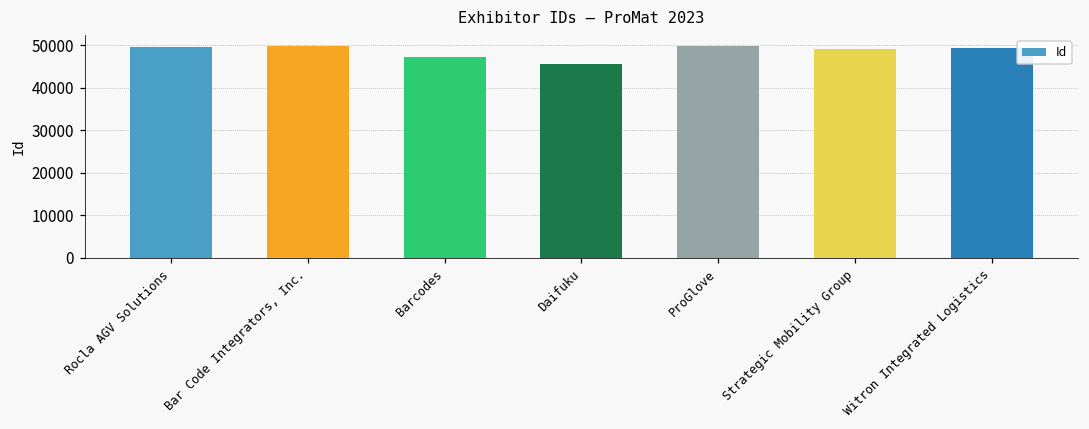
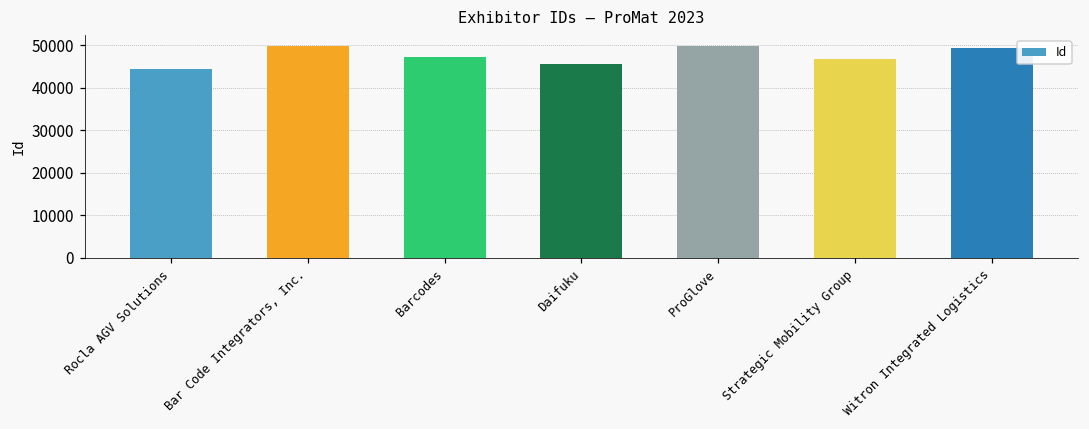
  {
-   "Rocla AGV Solutions": 50000,
+   "Rocla AGV Solutions": 44000,
    "Bar Code Integrators, Inc.": 50000,
    "Barcodes": 47000,
    "Daifuku": 46000,
    "ProGlove": 50000,
-   "Strategic Mobility Group": 49000,
+   "Strategic Mobility Group": 47000,
    "Witron Integrated Logistics": 49000
  }
